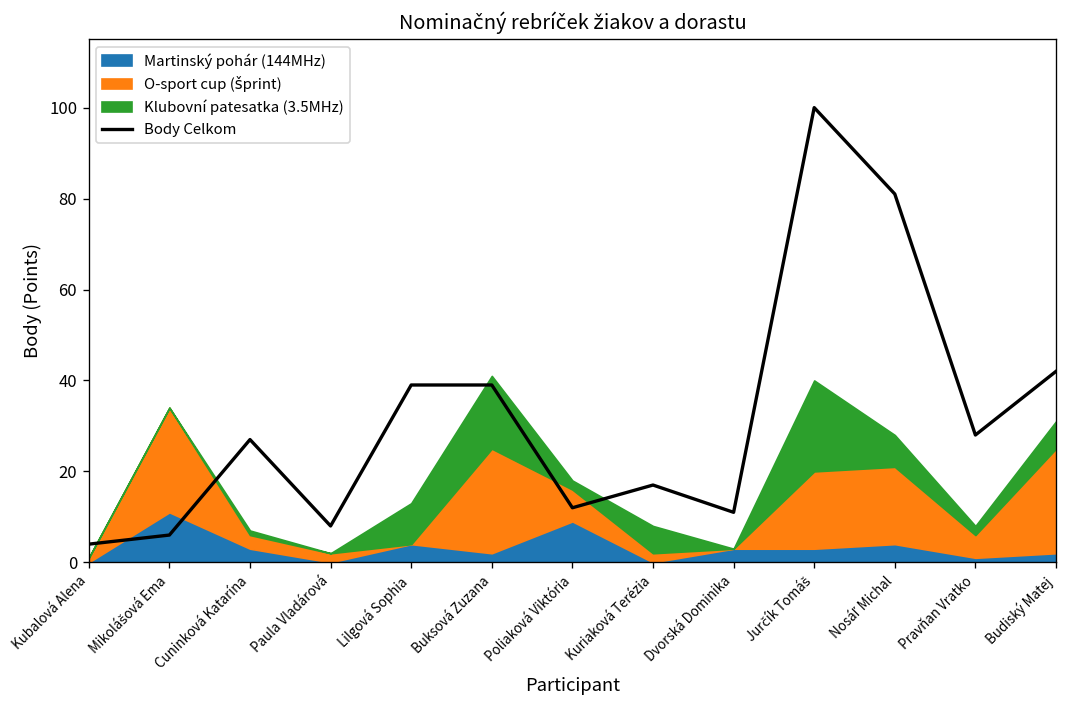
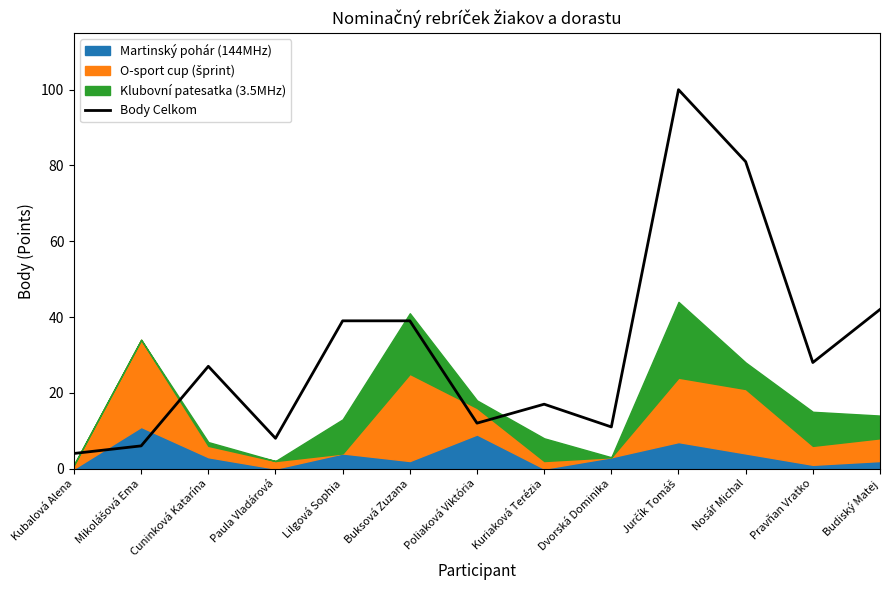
  {
    "Body Celkom": {
      "Kubalová Alena": 4,
      "Mikolášová Ema": 6,
      "Cuninková Katarína": 27,
      "Paula Vladárová": 8,
      "Lilgová Sophia": 39,
      "Buksová Zuzana": 39,
      "Poliaková Viktória": 12,
      "Kuriaková Terézia": 17,
      "Dvorská Dominika": 11,
      "Jurčík Tomáš": 100,
      "Nosáľ Michal": 81,
      "Pravňan Vratko": 28,
      "Budiský Matej": 42
    },
    "Martinský pohár (144MHz)": {
-     "Jurčík Tomáš": 3
+     "Jurčík Tomáš": 7
    },
    "O-sport cup (šprint)": {
-     "Budiský Matej": 23
+     "Budiský Matej": 6
    },
    "Klubovní patesatka (3.5MHz)": {
      "Cuninková Katarína": 1,
      "Lilgová Sophia": 9,
      "Buksová Zuzana": 16,
      "Poliaková Viktória": 2,
      "Kuriaková Terézia": 6,
      "Jurčík Tomáš": 20,
      "Nosáľ Michal": 7,
-     "Pravňan Vratko": 2,
+     "Pravňan Vratko": 9,
      "Budiský Matej": 6
    }
  }
